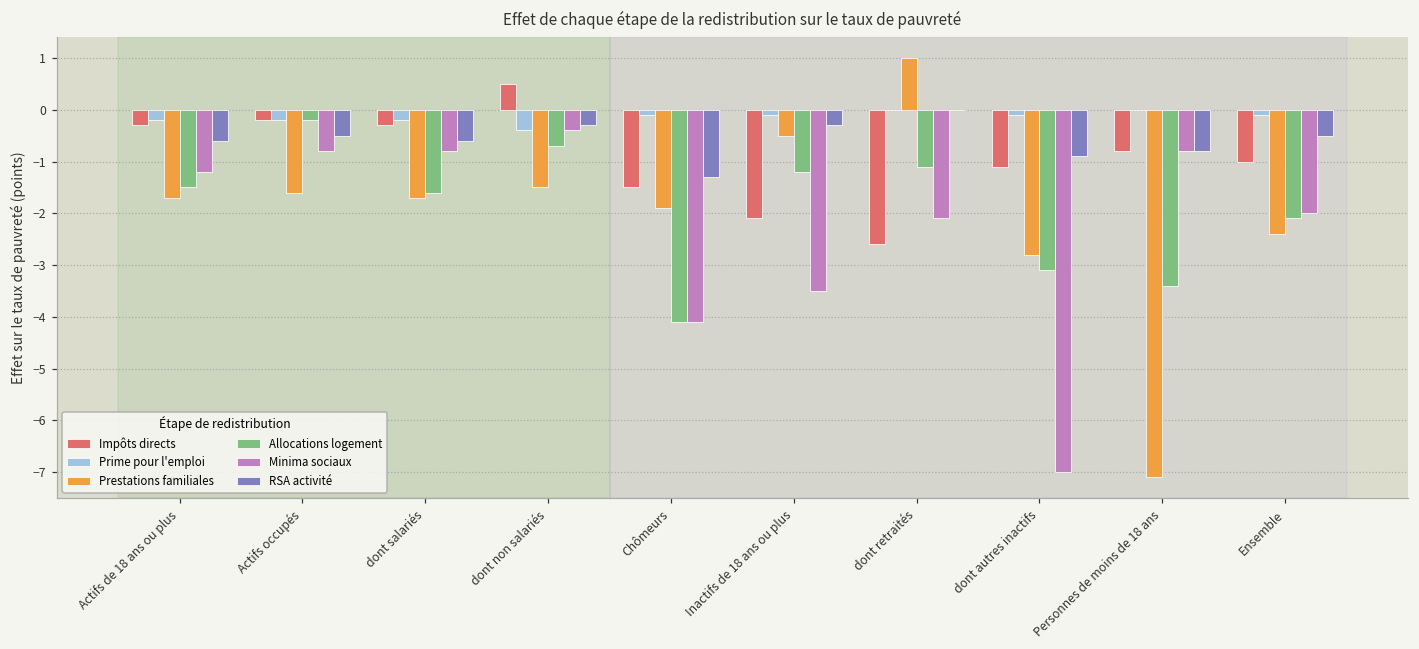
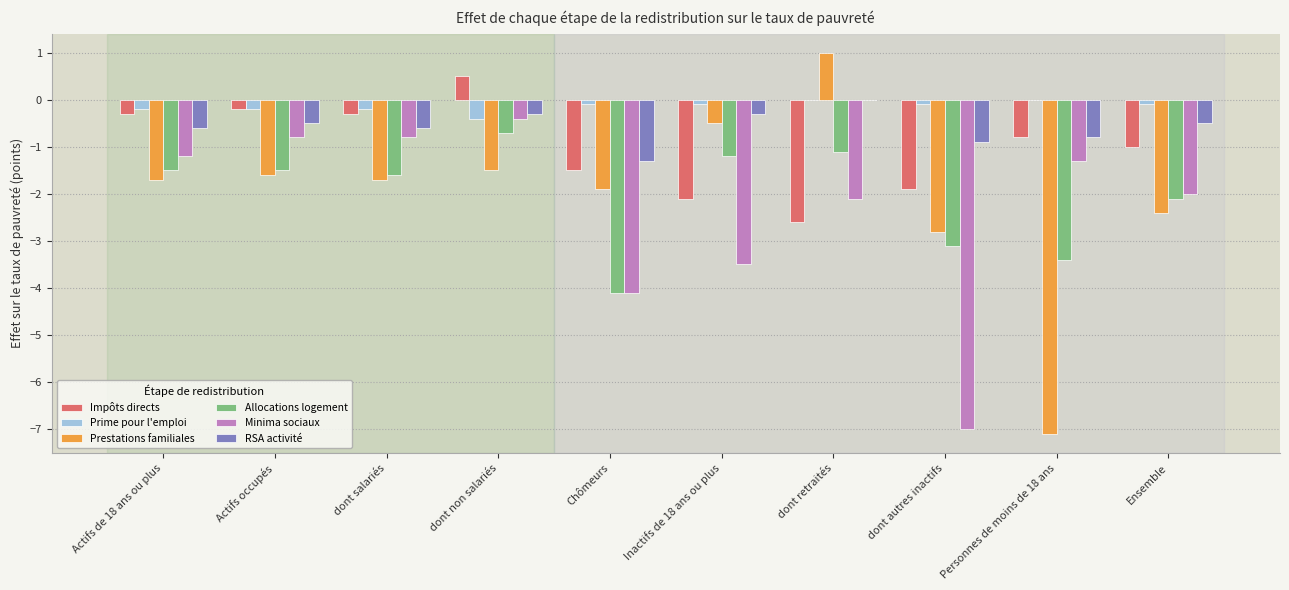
  {
    "Impôts directs": {
      "Actifs de 18 ans ou plus": -0.3,
      "Actifs occupés": -0.2,
      "dont salariés": -0.3,
      "dont non salariés": 0.5,
      "Chômeurs": -1.5,
      "Inactifs de 18 ans ou plus": -2.1,
      "dont retraités": -2.6,
-     "dont autres inactifs": -1.1,
+     "dont autres inactifs": -1.9,
      "Personnes de moins de 18 ans": -0.8,
      "Ensemble": -1.0
    },
    "Prime pour l'emploi": {
      "Actifs de 18 ans ou plus": -0.2,
      "Actifs occupés": -0.2,
      "dont salariés": -0.2,
      "dont non salariés": -0.4,
      "Chômeurs": -0.1,
      "Inactifs de 18 ans ou plus": -0.1,
      "dont retraités": 0.0,
      "dont autres inactifs": -0.1,
      "Personnes de moins de 18 ans": 0.0,
      "Ensemble": -0.1
    },
    "Prestations familiales": {
      "Actifs de 18 ans ou plus": -1.7,
      "Actifs occupés": -1.6,
      "dont salariés": -1.7,
      "dont non salariés": -1.5,
      "Chômeurs": -1.9,
      "Inactifs de 18 ans ou plus": -0.5,
      "dont retraités": 1.0,
      "dont autres inactifs": -2.8,
      "Personnes de moins de 18 ans": -7.1,
      "Ensemble": -2.4
    },
    "Allocations logement": {
      "Actifs de 18 ans ou plus": -1.5,
-     "Actifs occupés": -0.2,
+     "Actifs occupés": -1.5,
      "dont salariés": -1.6,
      "dont non salariés": -0.7,
      "Chômeurs": -4.1,
      "Inactifs de 18 ans ou plus": -1.2,
      "dont retraités": -1.1,
      "dont autres inactifs": -3.1,
      "Personnes de moins de 18 ans": -3.4,
      "Ensemble": -2.1
    },
    "Minima sociaux": {
      "Actifs de 18 ans ou plus": -1.2,
      "Actifs occupés": -0.8,
      "dont salariés": -0.8,
      "dont non salariés": -0.4,
      "Chômeurs": -4.1,
      "Inactifs de 18 ans ou plus": -3.5,
      "dont retraités": -2.1,
      "dont autres inactifs": -7.0,
-     "Personnes de moins de 18 ans": -0.8,
+     "Personnes de moins de 18 ans": -1.3,
      "Ensemble": -2.0
    },
    "RSA activité": {
      "Actifs de 18 ans ou plus": -0.6,
      "Actifs occupés": -0.5,
      "dont salariés": -0.6,
      "dont non salariés": -0.3,
      "Chômeurs": -1.3,
      "Inactifs de 18 ans ou plus": -0.3,
      "dont retraités": 0.0,
      "dont autres inactifs": -0.9,
      "Personnes de moins de 18 ans": -0.8,
      "Ensemble": -0.5
    }
  }
